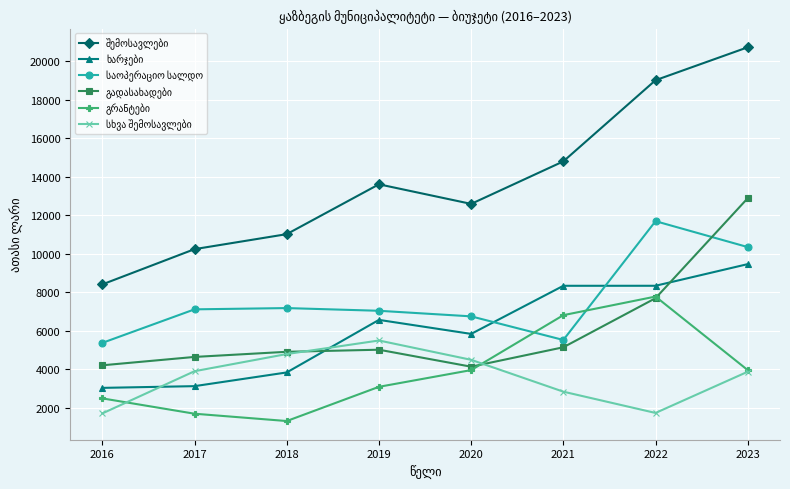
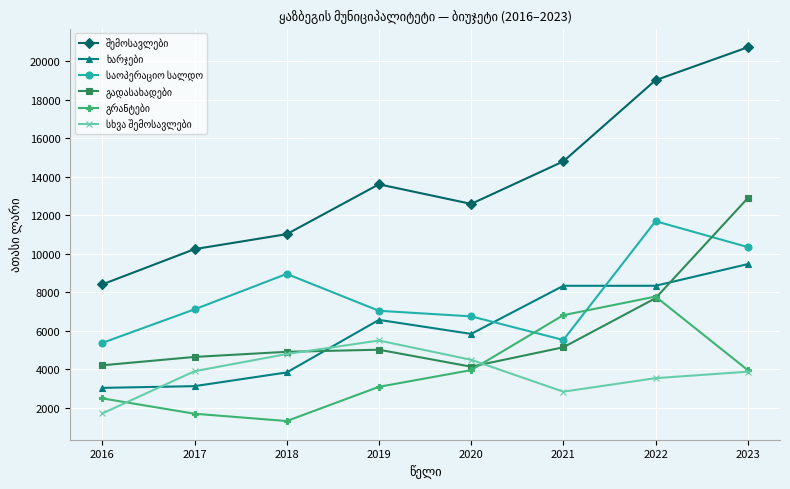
  {
    "საოპერაციო სალდო": {
      "2016": 5400,
      "2017": 7100,
-     "2018": 7200,
+     "2018": 9000,
      "2019": 7000,
      "2020": 6800,
      "2021": 5500,
      "2022": 11700,
      "2023": 10300
    },
    "სხვა შემოსავლები": {
      "2016": 1700,
      "2017": 3900,
      "2019": 5500,
      "2020": 4500,
      "2021": 2800,
-     "2022": 1700
+     "2022": 3500
    }
  }
